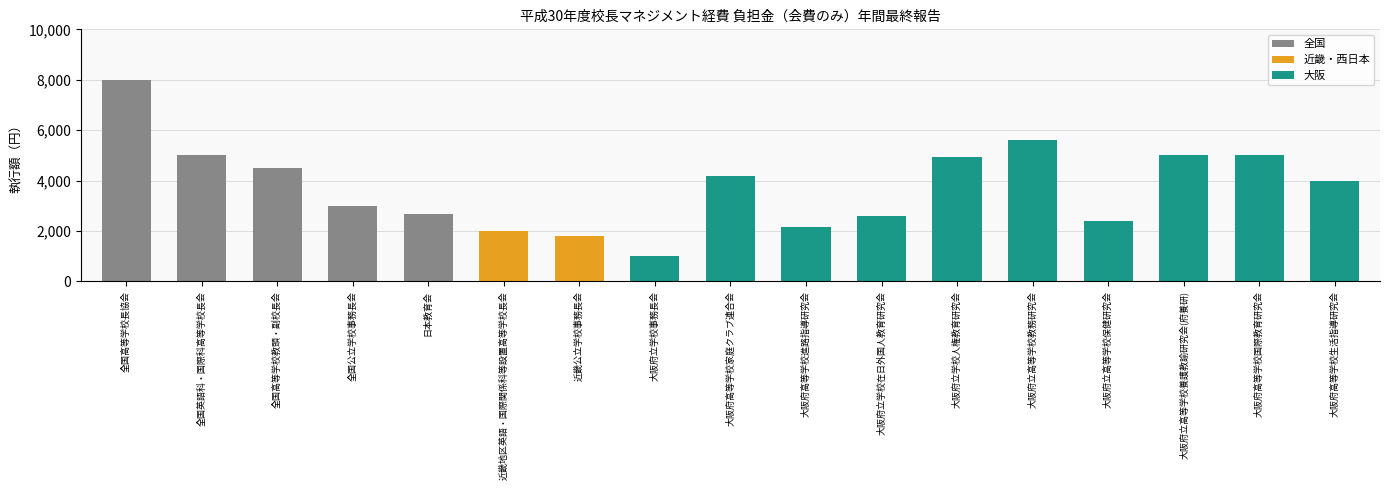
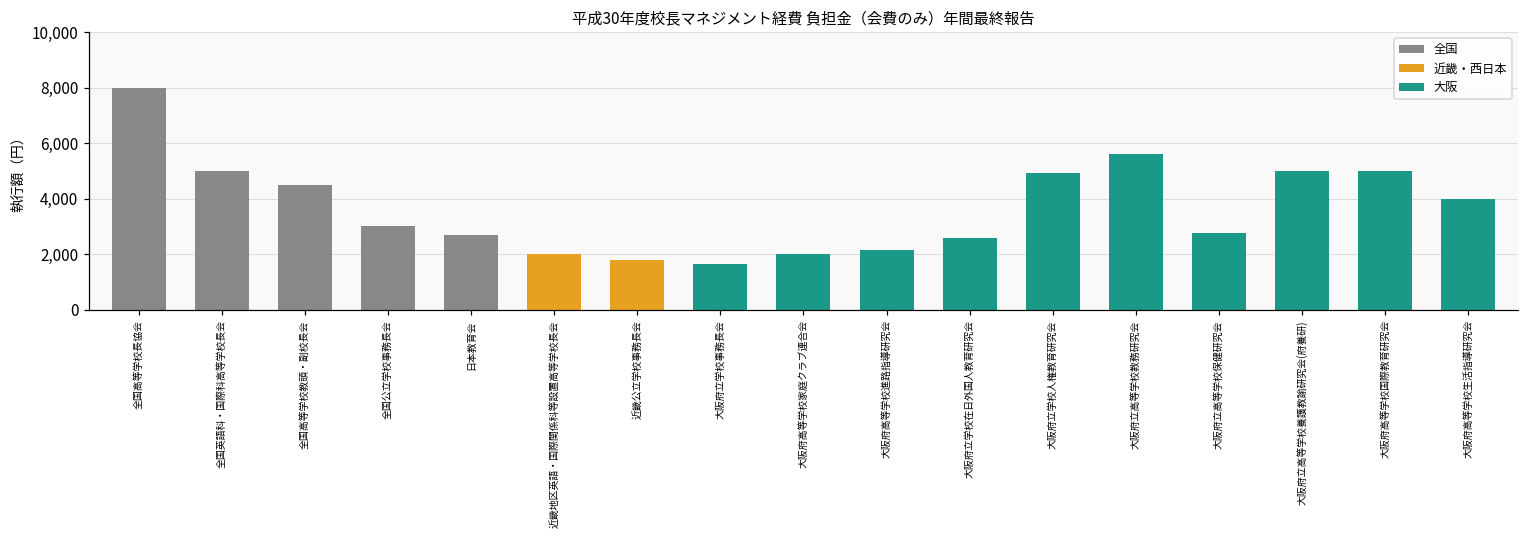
  {
    "全国高等学校長協会": "8,000",
    "全国英語科・国際科高等学校長会": "5,000",
    "全国高等学校教頭・副校長会": "4,500",
    "全国公立学校事務長会": "3,000",
    "日本教育会": "2,700",
    "近畿地区英語・国際関係科等設置高等学校長会": "2,000",
    "近畿公立学校事務長会": "1,800",
-   "大阪府立学校事務長会": "1,000",
-   "大阪府高等学校家庭クラブ連合会": "4,200",
+   "大阪府立学校事務長会": "1,700",
+   "大阪府高等学校家庭クラブ連合会": "2,000",
    "大阪府高等学校進路指導研究会": "2,200",
    "大阪府立学校在日外国人教育研究会": "2,600",
    "大阪府立学校人権教育研究会": "4,900",
    "大阪府立高等学校教務研究会": "5,600",
-   "大阪府立高等学校保健研究会": "2,400",
+   "大阪府立高等学校保健研究会": "2,700",
    "大阪府立高等学校養護教諭研究会(府養研)": "5,000",
    "大阪府高等学校国際教育研究会": "5,000",
    "大阪府高等学校生活指導研究会": "4,000"
  }
